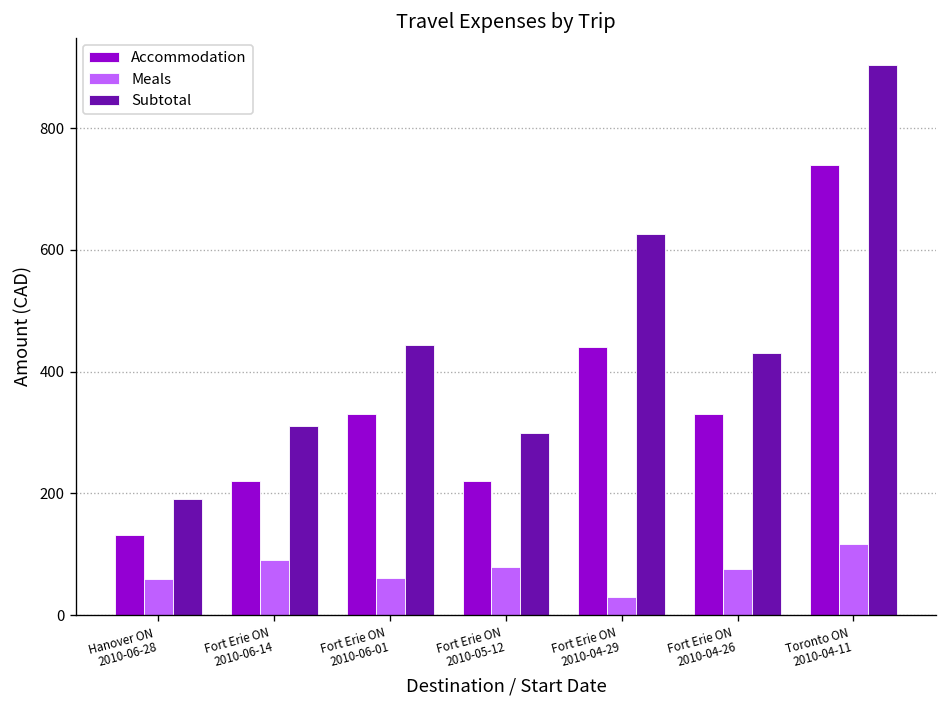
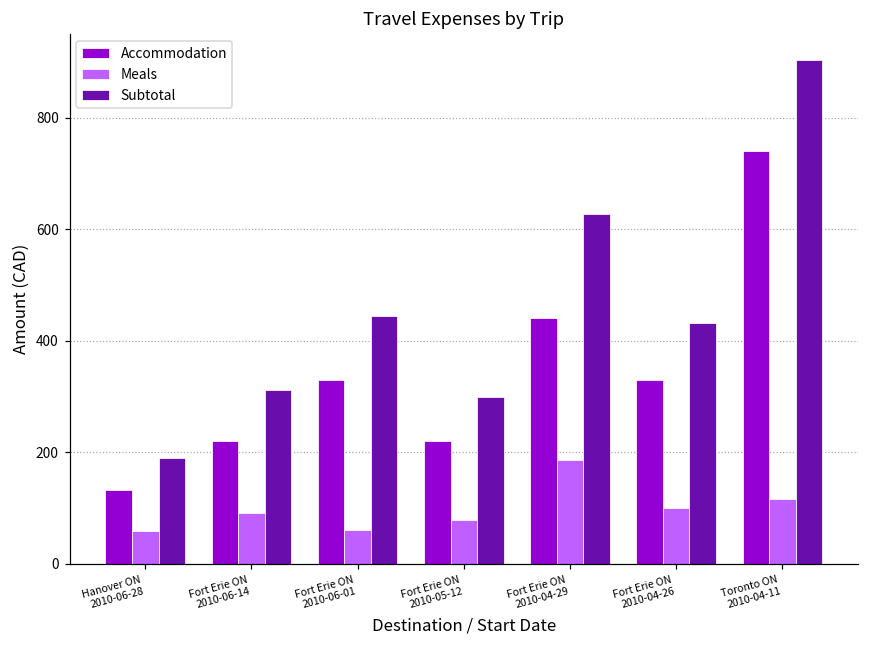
  {
    "Meals": {
      "Hanover ON 2010-06-28": 60,
      "Fort Erie ON 2010-06-14": 90,
      "Fort Erie ON 2010-06-01": 60,
      "Fort Erie ON 2010-05-12": 80,
-     "Fort Erie ON 2010-04-29": 30,
-     "Fort Erie ON 2010-04-26": 80,
+     "Fort Erie ON 2010-04-29": 190,
+     "Fort Erie ON 2010-04-26": 100,
      "Toronto ON 2010-04-11": 120
    }
  }
